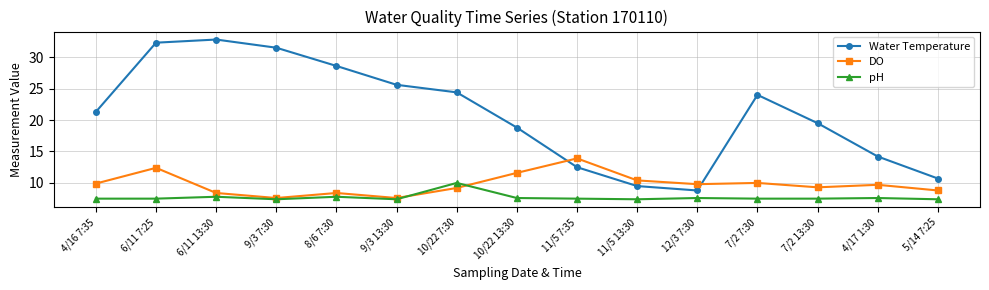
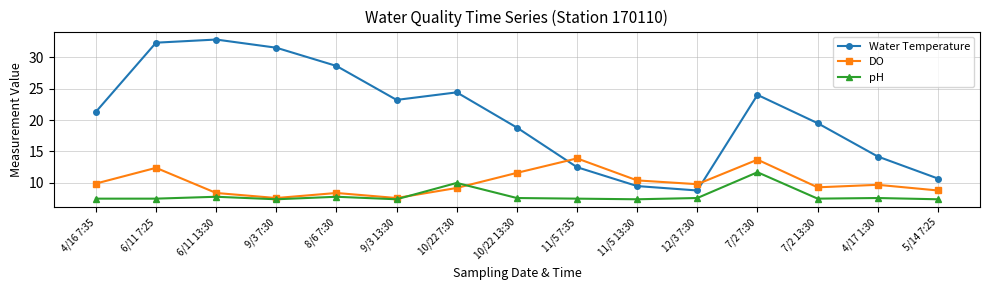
  {
    "Water Temperature": {
      "4/16 7:35": 21,
      "6/11 7:25": 32,
      "6/11 13:30": 33,
      "9/3 7:30": 32,
      "8/6 7:30": 29,
-     "9/3 13:30": 26,
+     "9/3 13:30": 23,
      "10/22 7:30": 24,
      "10/22 13:30": 19,
      "11/5 7:35": 13,
      "11/5 13:30": 10,
      "12/3 7:30": 9,
      "7/2 7:30": 24,
      "7/2 13:30": 20,
      "4/17 1:30": 14,
      "5/14 7:25": 11
    },
    "DO": {
      "4/16 7:35": 10,
      "6/11 7:25": 12,
      "6/11 13:30": 8,
      "8/6 7:30": 8,
      "10/22 7:30": 9,
      "10/22 13:30": 12,
      "11/5 7:35": 14,
      "11/5 13:30": 10,
      "12/3 7:30": 10,
-     "7/2 7:30": 10,
+     "7/2 7:30": 14,
      "7/2 13:30": 9,
      "4/17 1:30": 10,
      "5/14 7:25": 9
    },
    "pH": {
      "4/16 7:35": 8,
      "6/11 7:25": 8,
      "6/11 13:30": 8,
      "8/6 7:30": 8,
      "10/22 7:30": 10,
      "10/22 13:30": 8,
      "11/5 7:35": 8,
      "11/5 13:30": 7,
      "12/3 7:30": 8,
-     "7/2 7:30": 8,
+     "7/2 7:30": 12,
      "7/2 13:30": 8,
      "4/17 1:30": 8,
      "5/14 7:25": 7
    }
  }
